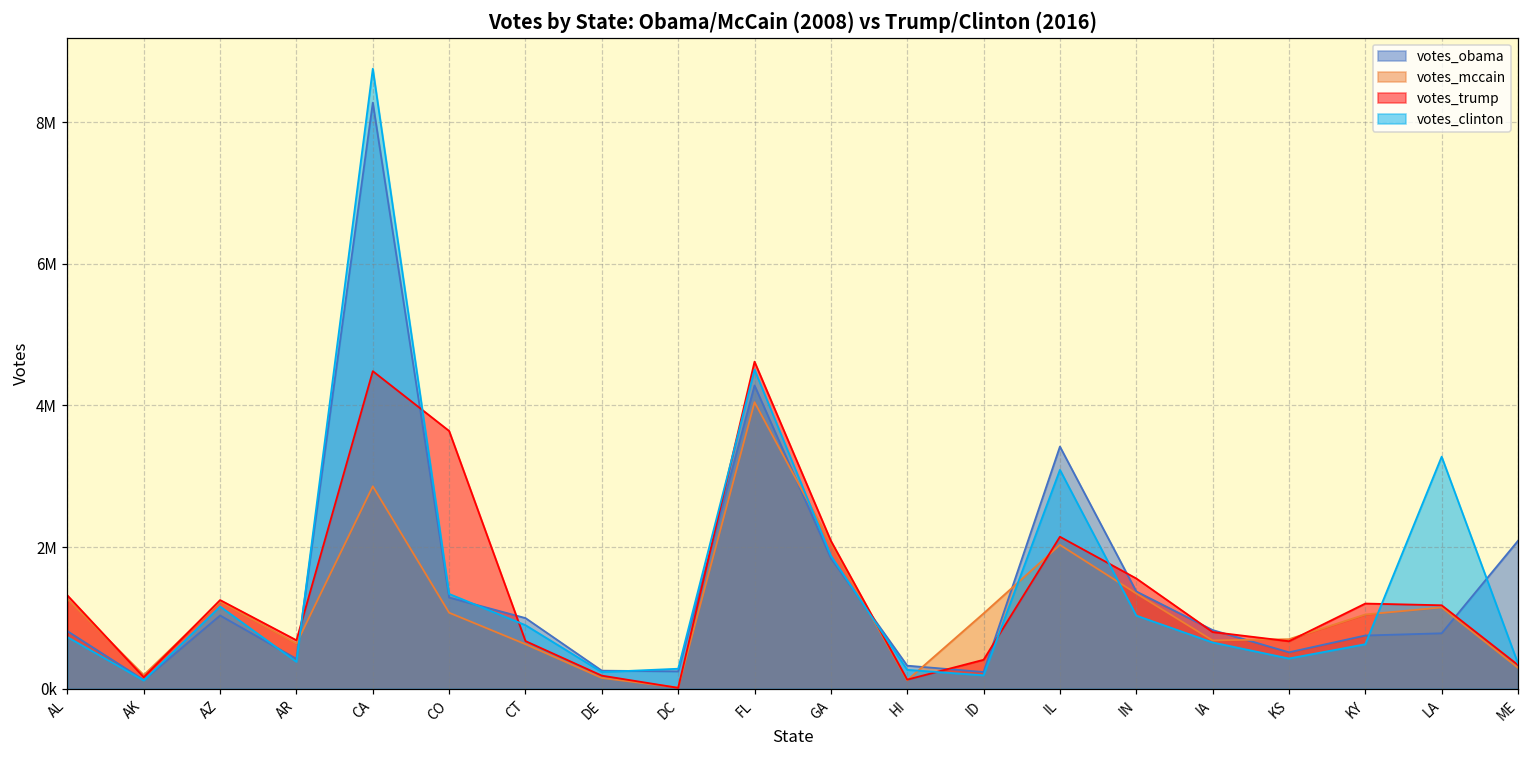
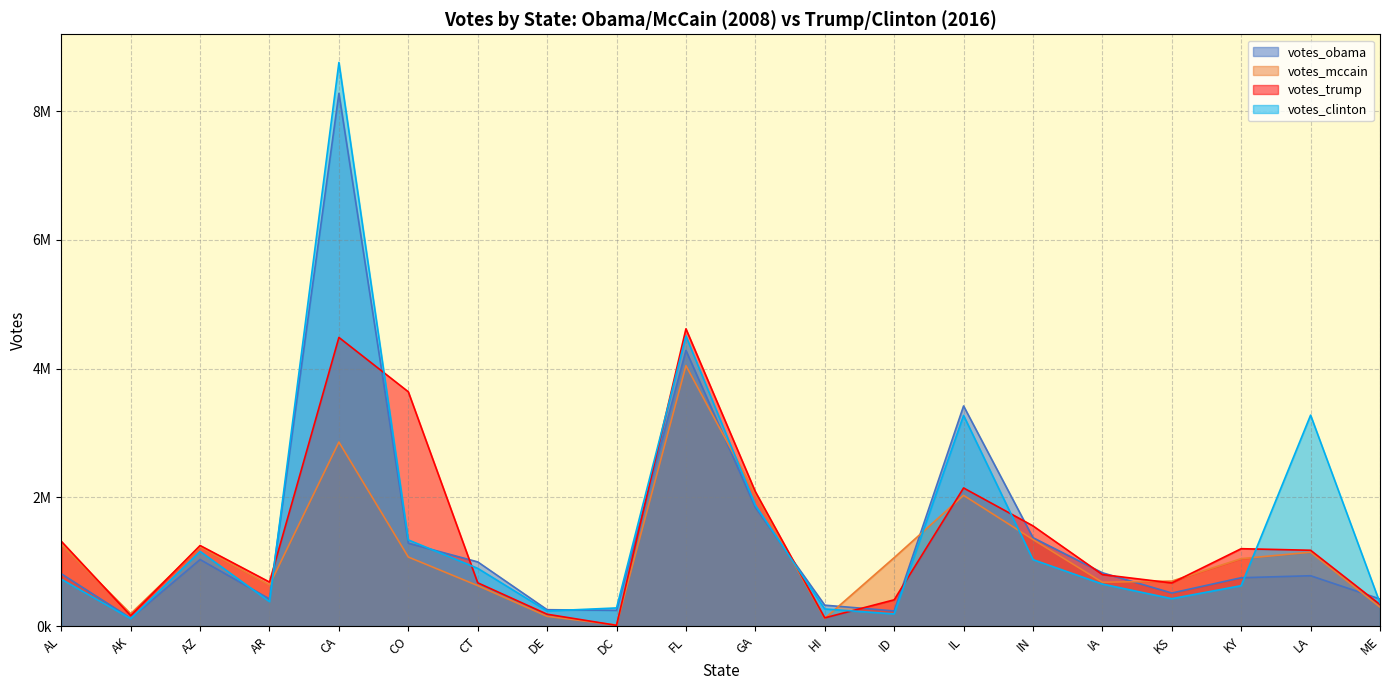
  {
    "votes_obama": {
      "AL": 800000,
      "AZ": 1000000,
      "AR": 400000,
      "CA": 8300000,
      "CO": 1300000,
      "CT": 1000000,
      "FL": 4300000,
      "HI": 300000,
      "ID": 200000,
      "IL": 3400000,
      "KS": 500000,
      "KY": 800000,
      "LA": 800000,
-     "ME": 2100000
+     "ME": 400000
    },
    "votes_mccain": {
      "AL": 1300000,
      "AR": 600000,
      "CA": 2900000,
      "CO": 1100000,
      "CT": 600000,
      "FL": 4000000,
      "GA": 2000000,
      "ID": 1100000,
      "IL": 2000000,
      "KY": 1000000,
      "ME": 300000
    },
    "votes_trump": {
      "AL": 1300000,
      "AR": 700000,
      "CA": 4500000,
      "CO": 3600000,
      "CT": 700000,
      "FL": 4600000,
      "GA": 2100000,
      "ID": 400000,
      "IL": 2100000,
      "IN": 1600000,
      "KY": 1200000
    },
    "votes_clinton": {
      "AL": 700000,
      "AZ": 1200000,
      "AR": 400000,
      "CA": 8800000,
      "CO": 1300000,
      "CT": 900000,
      "FL": 4500000,
      "HI": 300000,
      "ID": 200000,
-     "IL": 3100000,
+     "IL": 3300000,
      "IN": 1000000,
      "KS": 400000,
      "KY": 600000,
      "LA": 3300000
    }
  }
